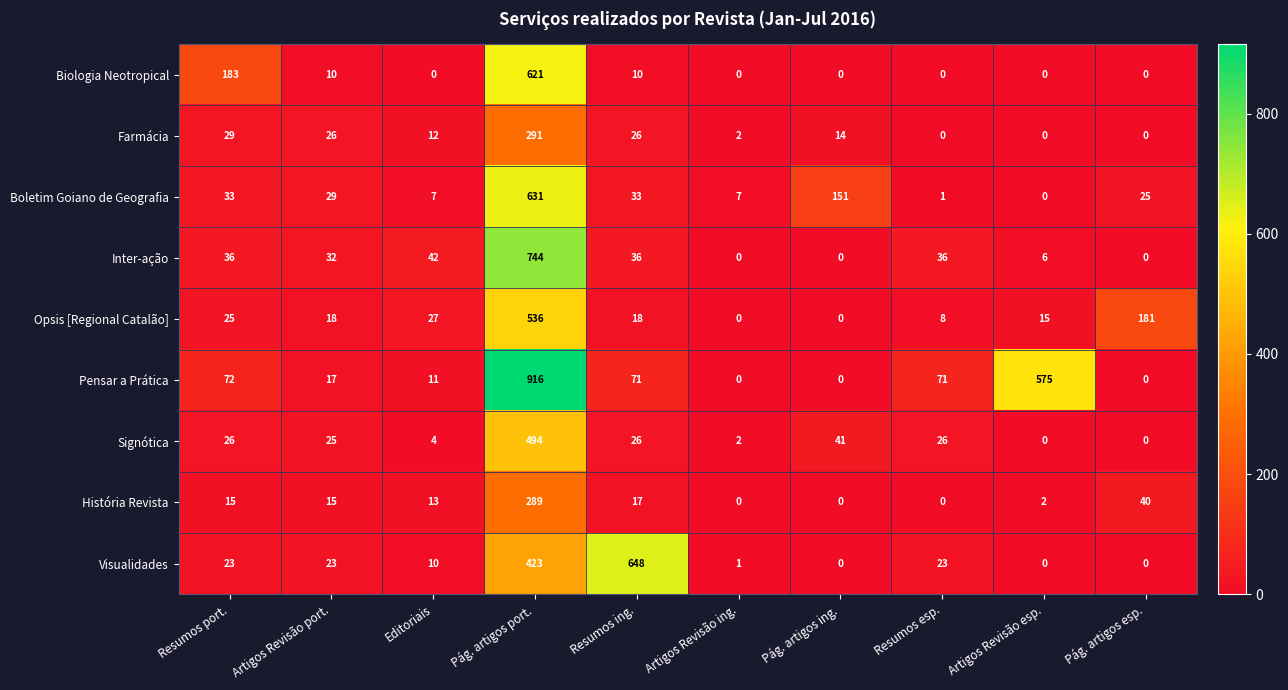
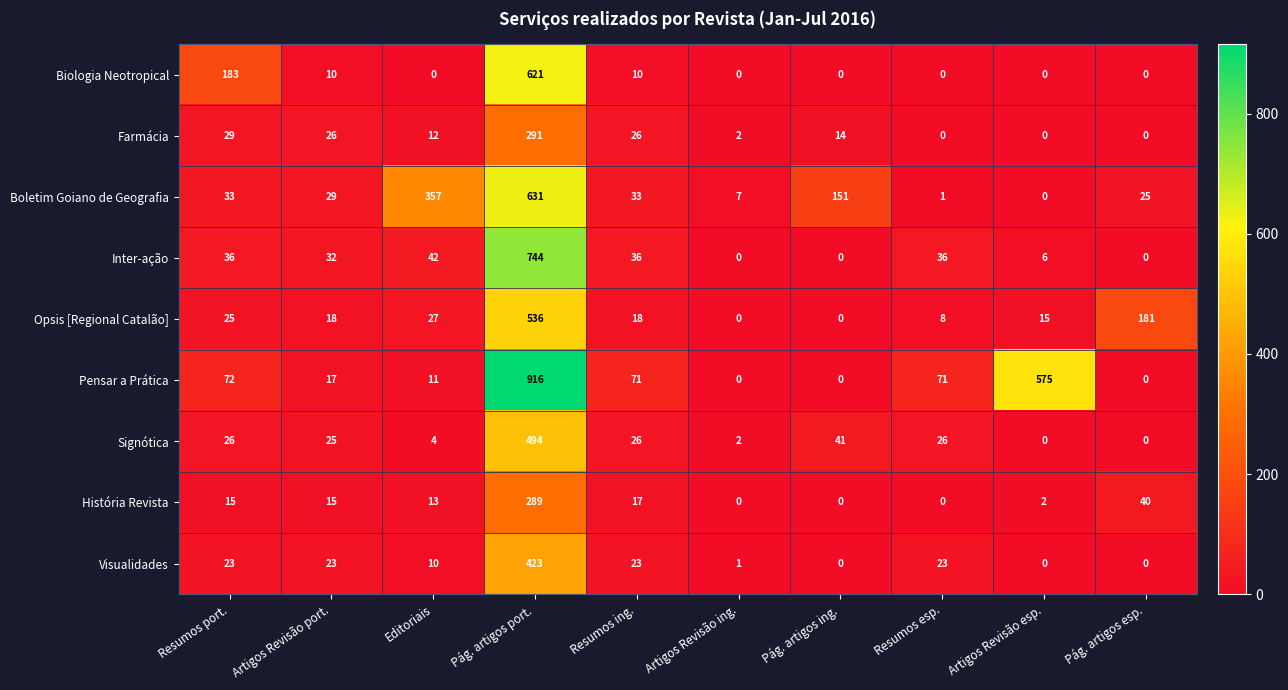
  {
    "Biologia Neotropical": {
      "Resumos port.": 183,
      "Artigos Revisão port.": 10,
      "Editoriais": 0,
      "Pág. artigos port.": 621,
      "Resumos ing.": 10,
      "Artigos Revisão ing.": 0,
      "Pág. artigos ing.": 0,
      "Resumos esp.": 0,
      "Artigos Revisão esp.": 0,
      "Pág. artigos esp.": 0
    },
    "Farmácia": {
      "Resumos port.": 29,
      "Artigos Revisão port.": 26,
      "Editoriais": 12,
      "Pág. artigos port.": 291,
      "Resumos ing.": 26,
      "Artigos Revisão ing.": 2,
      "Pág. artigos ing.": 14,
      "Resumos esp.": 0,
      "Artigos Revisão esp.": 0,
      "Pág. artigos esp.": 0
    },
    "Boletim Goiano de Geografia": {
      "Resumos port.": 33,
      "Artigos Revisão port.": 29,
-     "Editoriais": 7,
+     "Editoriais": 357,
      "Pág. artigos port.": 631,
      "Resumos ing.": 33,
      "Artigos Revisão ing.": 7,
      "Pág. artigos ing.": 151,
      "Resumos esp.": 1,
      "Artigos Revisão esp.": 0,
      "Pág. artigos esp.": 25
    },
    "Inter-ação": {
      "Resumos port.": 36,
      "Artigos Revisão port.": 32,
      "Editoriais": 42,
      "Pág. artigos port.": 744,
      "Resumos ing.": 36,
      "Artigos Revisão ing.": 0,
      "Pág. artigos ing.": 0,
      "Resumos esp.": 36,
      "Artigos Revisão esp.": 6,
      "Pág. artigos esp.": 0
    },
    "Opsis [Regional Catalão]": {
      "Resumos port.": 25,
      "Artigos Revisão port.": 18,
      "Editoriais": 27,
      "Pág. artigos port.": 536,
      "Resumos ing.": 18,
      "Artigos Revisão ing.": 0,
      "Pág. artigos ing.": 0,
      "Resumos esp.": 8,
      "Artigos Revisão esp.": 15,
      "Pág. artigos esp.": 181
    },
    "Pensar a Prática": {
      "Resumos port.": 72,
      "Artigos Revisão port.": 17,
      "Editoriais": 11,
      "Pág. artigos port.": 916,
      "Resumos ing.": 71,
      "Artigos Revisão ing.": 0,
      "Pág. artigos ing.": 0,
      "Resumos esp.": 71,
      "Artigos Revisão esp.": 575,
      "Pág. artigos esp.": 0
    },
    "Signótica": {
      "Resumos port.": 26,
      "Artigos Revisão port.": 25,
      "Editoriais": 4,
      "Pág. artigos port.": 494,
      "Resumos ing.": 26,
      "Artigos Revisão ing.": 2,
      "Pág. artigos ing.": 41,
      "Resumos esp.": 26,
      "Artigos Revisão esp.": 0,
      "Pág. artigos esp.": 0
    },
    "História Revista": {
      "Resumos port.": 15,
      "Artigos Revisão port.": 15,
      "Editoriais": 13,
      "Pág. artigos port.": 289,
      "Resumos ing.": 17,
      "Artigos Revisão ing.": 0,
      "Pág. artigos ing.": 0,
      "Resumos esp.": 0,
      "Artigos Revisão esp.": 2,
      "Pág. artigos esp.": 40
    },
    "Visualidades": {
      "Resumos port.": 23,
      "Artigos Revisão port.": 23,
      "Editoriais": 10,
      "Pág. artigos port.": 423,
-     "Resumos ing.": 648,
+     "Resumos ing.": 23,
      "Artigos Revisão ing.": 1,
      "Pág. artigos ing.": 0,
      "Resumos esp.": 23,
      "Artigos Revisão esp.": 0,
      "Pág. artigos esp.": 0
    }
  }
